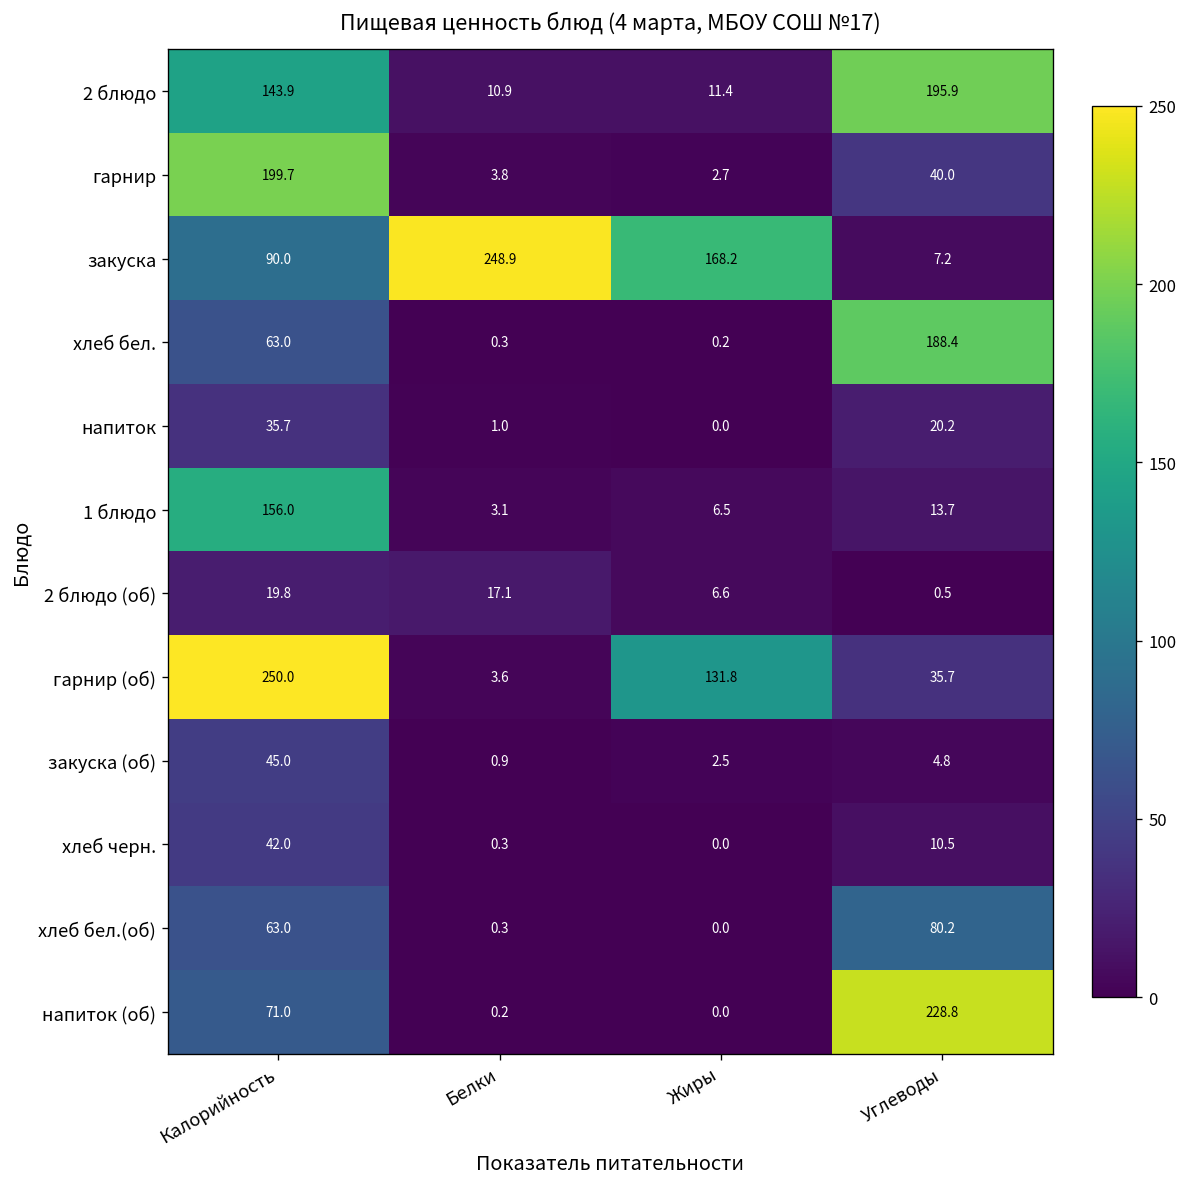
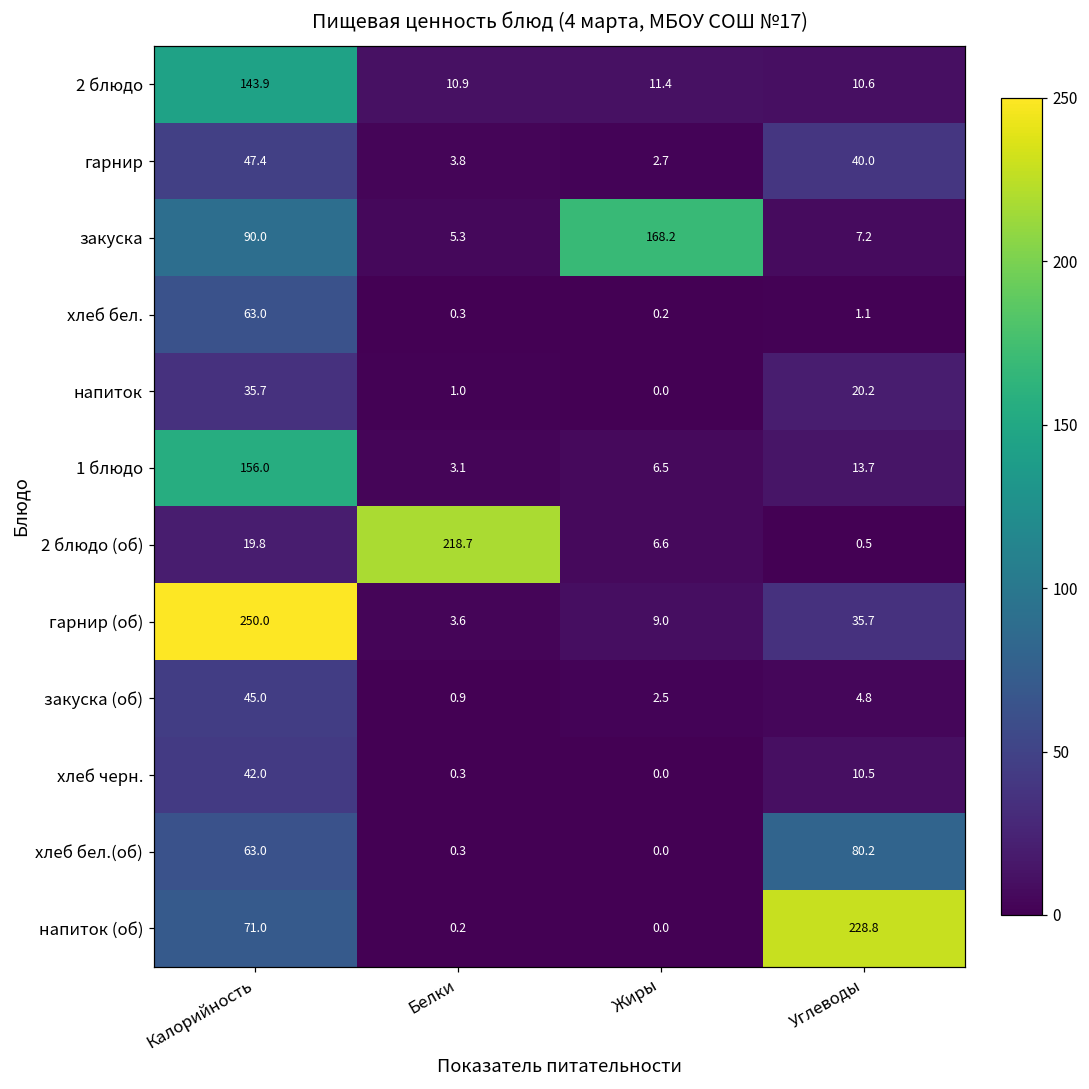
  {
    "2 блюдо": {
      "Калорийность": 143.9,
      "Белки": 10.9,
      "Жиры": 11.4,
-     "Углеводы": 195.9
+     "Углеводы": 10.6
    },
    "гарнир": {
-     "Калорийность": 199.7,
+     "Калорийность": 47.4,
      "Белки": 3.8,
      "Жиры": 2.7,
      "Углеводы": 40.0
    },
    "закуска": {
      "Калорийность": 90.0,
-     "Белки": 248.9,
+     "Белки": 5.3,
      "Жиры": 168.2,
      "Углеводы": 7.2
    },
    "хлеб бел.": {
      "Калорийность": 63.0,
      "Белки": 0.3,
      "Жиры": 0.2,
-     "Углеводы": 188.4
+     "Углеводы": 1.1
    },
    "напиток": {
      "Калорийность": 35.7,
      "Белки": 1.0,
      "Жиры": 0.0,
      "Углеводы": 20.2
    },
    "1 блюдо": {
      "Калорийность": 156.0,
      "Белки": 3.1,
      "Жиры": 6.5,
      "Углеводы": 13.7
    },
    "2 блюдо (об)": {
      "Калорийность": 19.8,
-     "Белки": 17.1,
+     "Белки": 218.7,
      "Жиры": 6.6,
      "Углеводы": 0.5
    },
    "гарнир (об)": {
      "Калорийность": 250.0,
      "Белки": 3.6,
-     "Жиры": 131.8,
+     "Жиры": 9.0,
      "Углеводы": 35.7
    },
    "закуска (об)": {
      "Калорийность": 45.0,
      "Белки": 0.9,
      "Жиры": 2.5,
      "Углеводы": 4.8
    },
    "хлеб черн.": {
      "Калорийность": 42.0,
      "Белки": 0.3,
      "Жиры": 0.0,
      "Углеводы": 10.5
    },
    "хлеб бел.(об)": {
      "Калорийность": 63.0,
      "Белки": 0.3,
      "Жиры": 0.0,
      "Углеводы": 80.2
    },
    "напиток (об)": {
      "Калорийность": 71.0,
      "Белки": 0.2,
      "Жиры": 0.0,
      "Углеводы": 228.8
    }
  }
